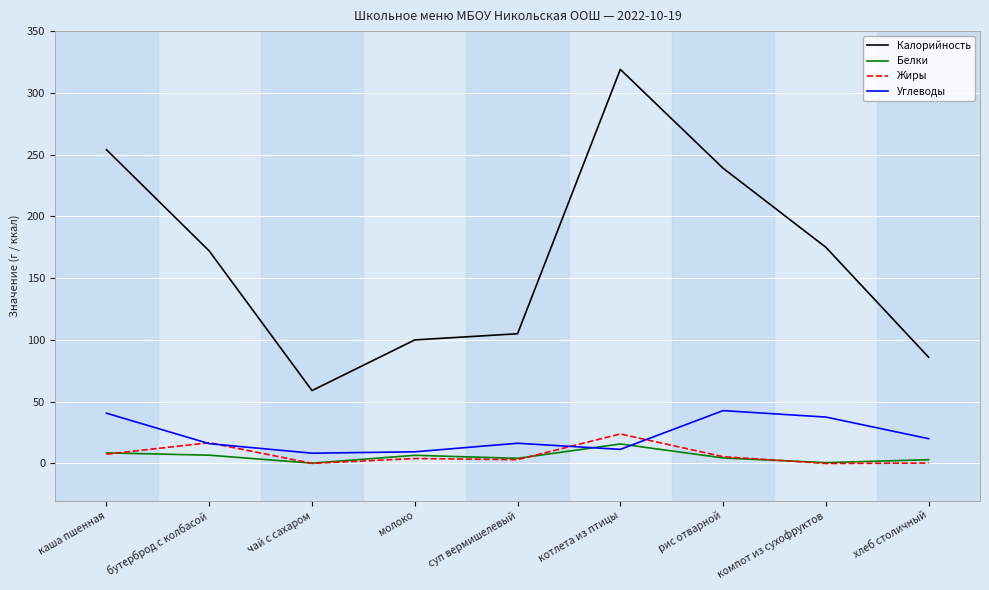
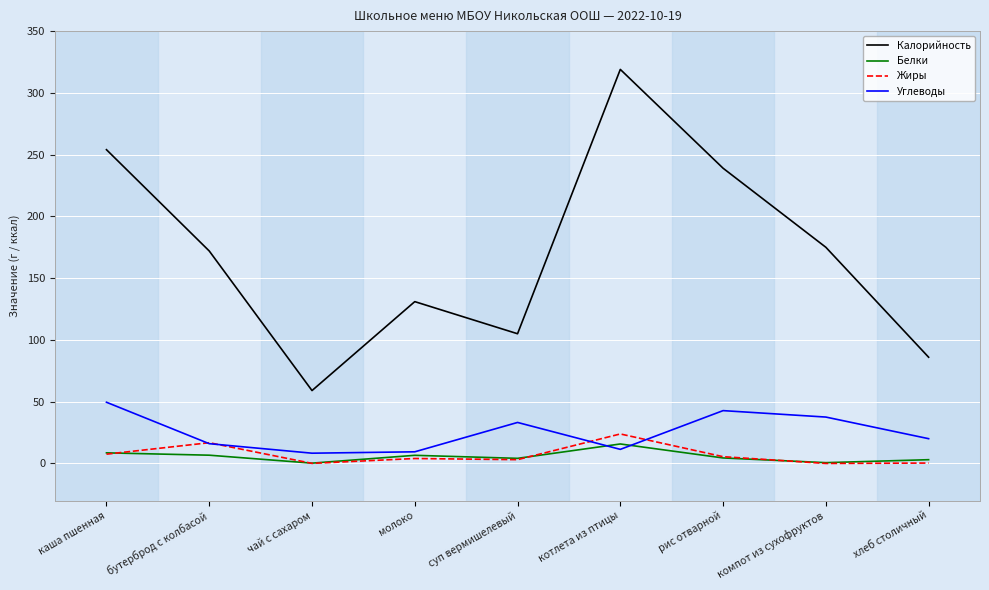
  {
    "Калорийность": {
      "каша пшенная": 254,
      "бутерброд с колбасой": 172,
      "чай с сахаром": 59,
-     "молоко": 100,
+     "молоко": 131,
      "суп вермишелевый": 105,
      "котлета из птицы": 319,
      "рис отварной": 239,
      "компот из сухофруктов": 175,
      "хлеб столичный": 86
    },
    "Белки": {
      "бутерброд с колбасой": 7,
      "молоко": 7,
      "котлета из птицы": 16,
      "хлеб столичный": 3
    },
    "Жиры": {
      "молоко": 4,
      "котлета из птицы": 24,
      "хлеб столичный": 0
    },
    "Углеводы": {
-     "каша пшенная": 41,
+     "каша пшенная": 50,
      "чай с сахаром": 8,
      "молоко": 9,
-     "суп вермишелевый": 16,
+     "суп вермишелевый": 33,
      "котлета из птицы": 11,
      "рис отварной": 43,
      "компот из сухофруктов": 38,
      "хлеб столичный": 20
    }
  }
